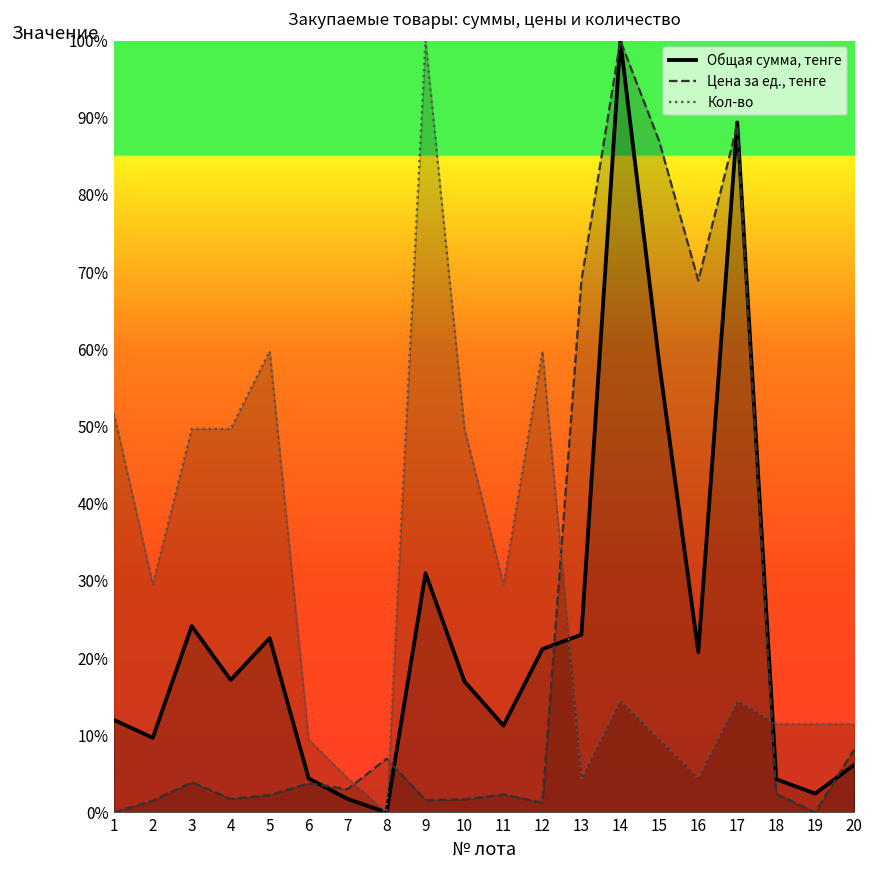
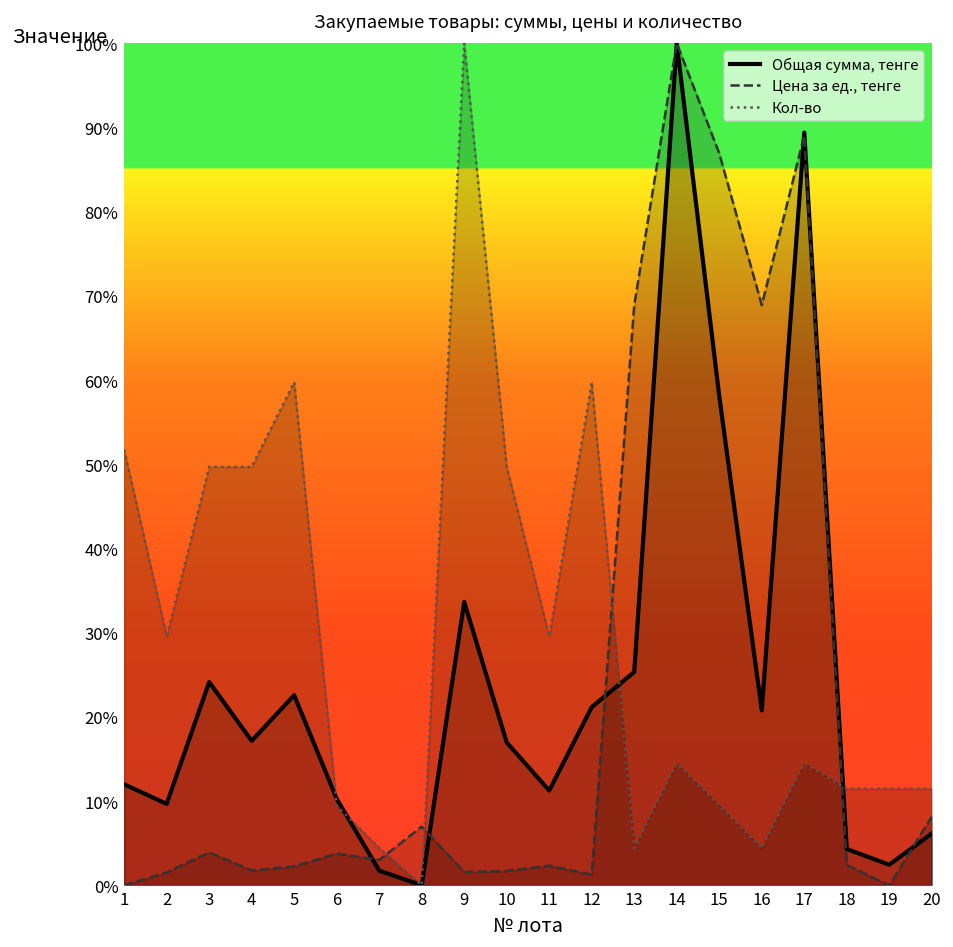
  {
    "Общая сумма, тенге": {
      "1": "12%",
      "2": "10%",
      "3": "24%",
      "4": "17%",
      "5": "23%",
-     "6": "4%",
+     "6": "10%",
      "7": "2%",
-     "9": "31%",
+     "9": "34%",
      "10": "17%",
      "11": "11%",
      "12": "21%",
-     "13": "23%",
+     "13": "25%",
      "15": "58%",
      "16": "21%",
      "18": "4%",
      "19": "2%",
      "20": "6%"
    }
  }
